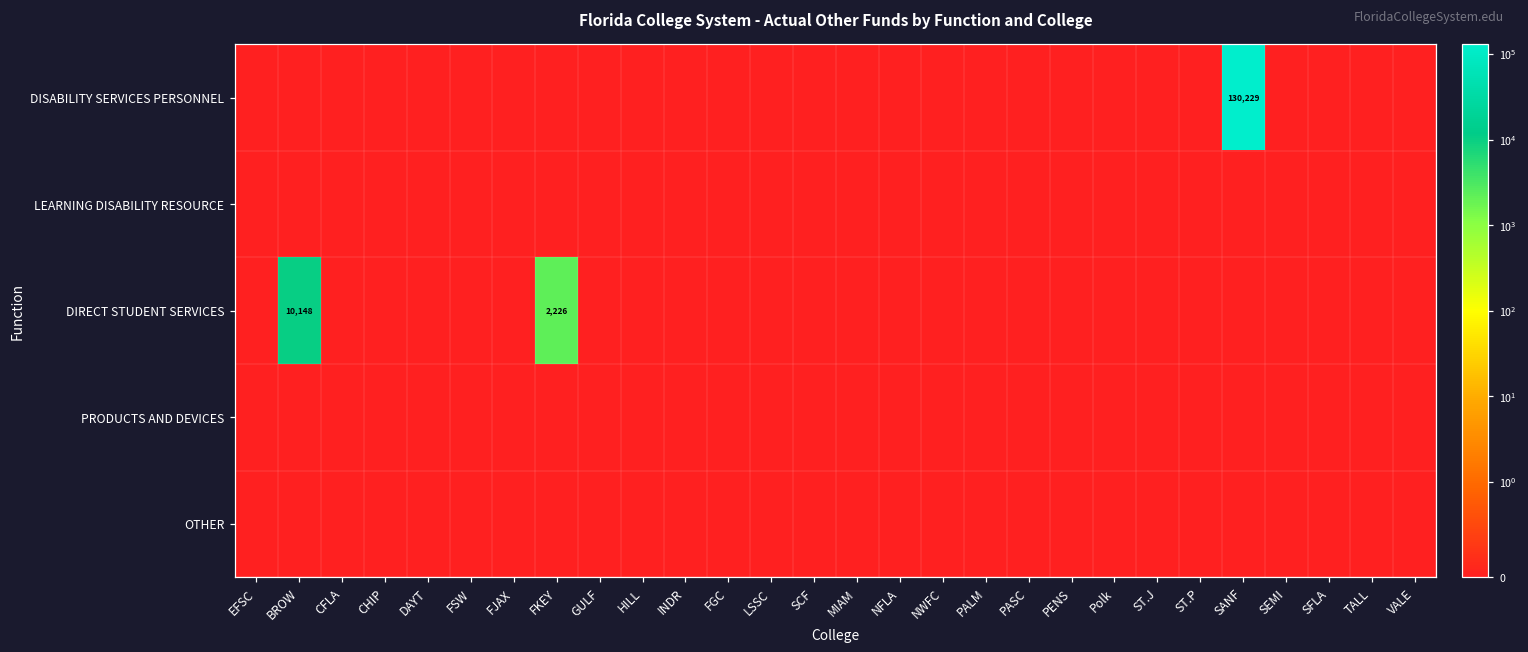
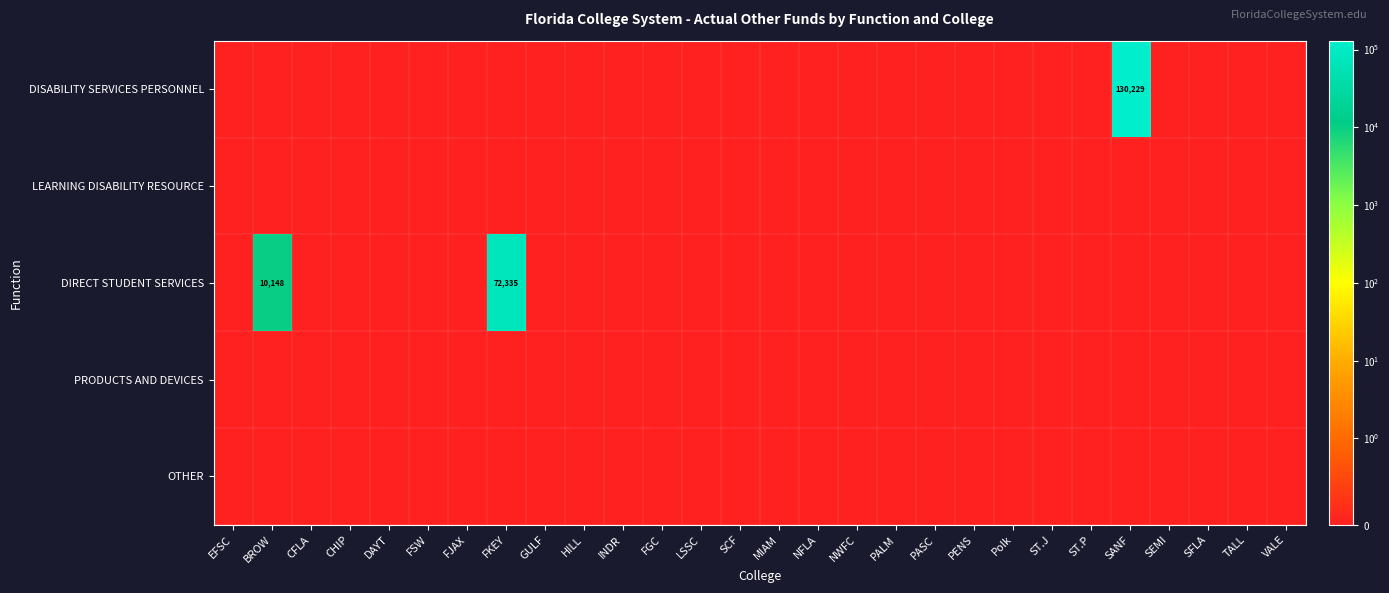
  {
    "DISABILITY SERVICES PERSONNEL": {
      "SANF": "130,229"
    },
    "DIRECT STUDENT SERVICES": {
      "BROW": "10,148",
-     "FKEY": "2,226"
+     "FKEY": "72,335"
    }
  }
